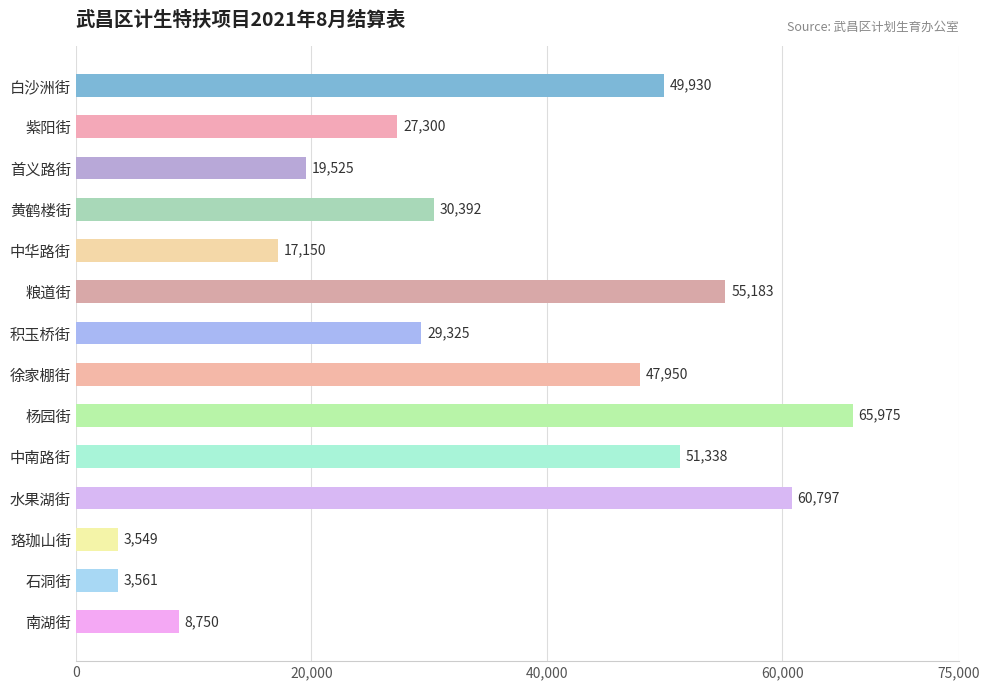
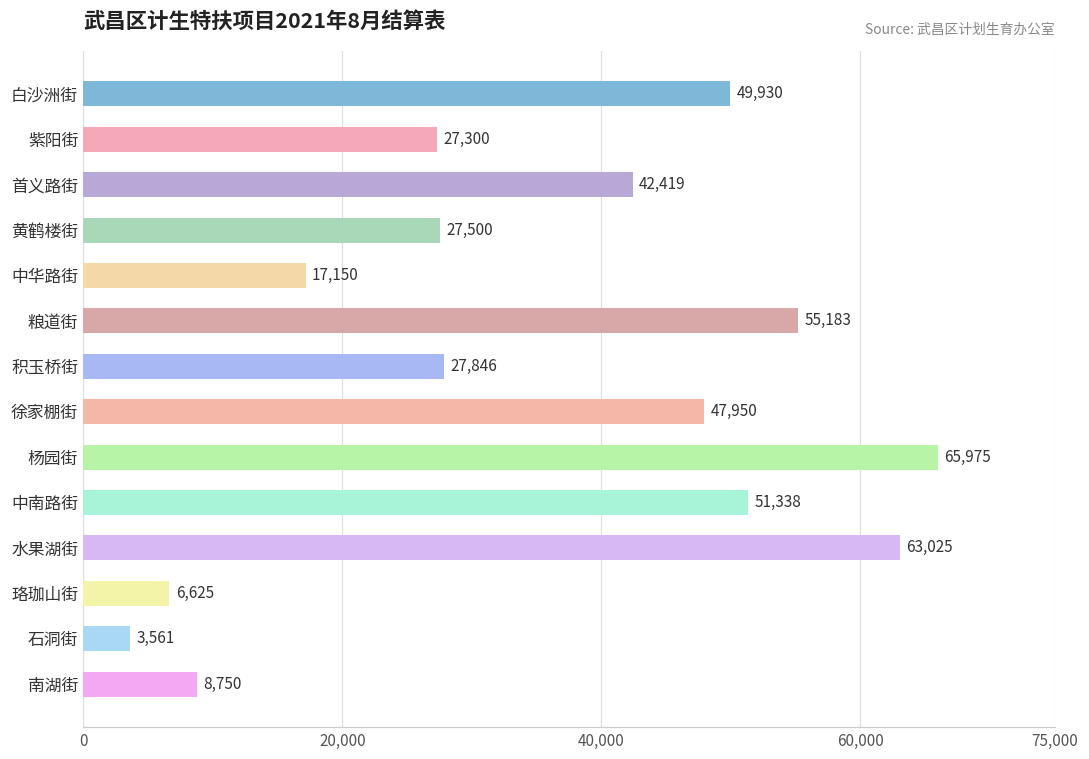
  {
    "白沙洲街": "49,930",
    "紫阳街": "27,300",
-   "首义路街": "19,525",
-   "黄鹤楼街": "30,392",
+   "首义路街": "42,419",
+   "黄鹤楼街": "27,500",
    "中华路街": "17,150",
    "粮道街": "55,183",
-   "积玉桥街": "29,325",
+   "积玉桥街": "27,846",
    "徐家棚街": "47,950",
    "杨园街": "65,975",
    "中南路街": "51,338",
-   "水果湖街": "60,797",
-   "珞珈山街": "3,549",
+   "水果湖街": "63,025",
+   "珞珈山街": "6,625",
    "石洞街": "3,561",
    "南湖街": "8,750"
  }
